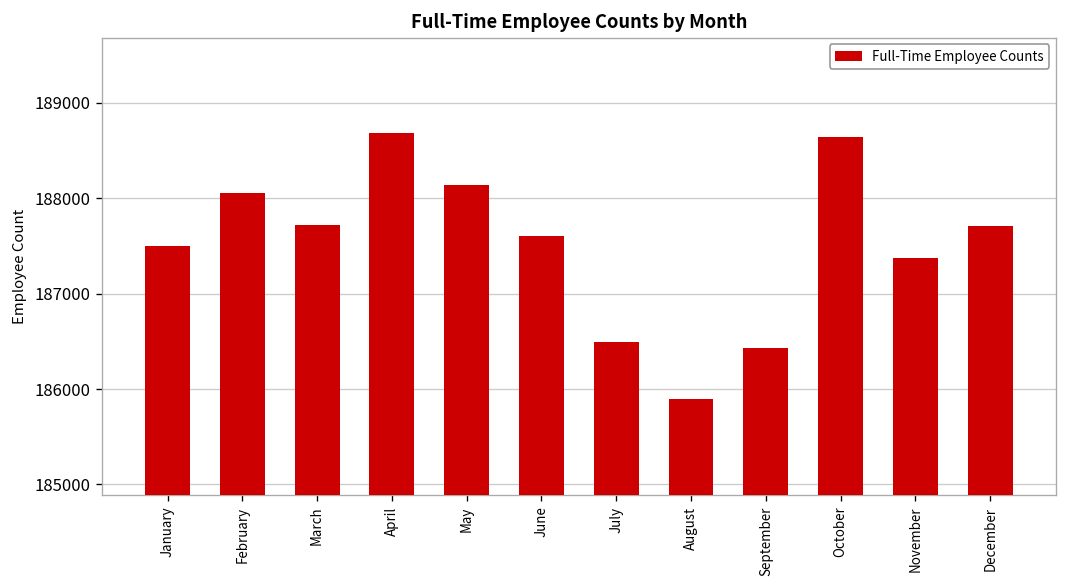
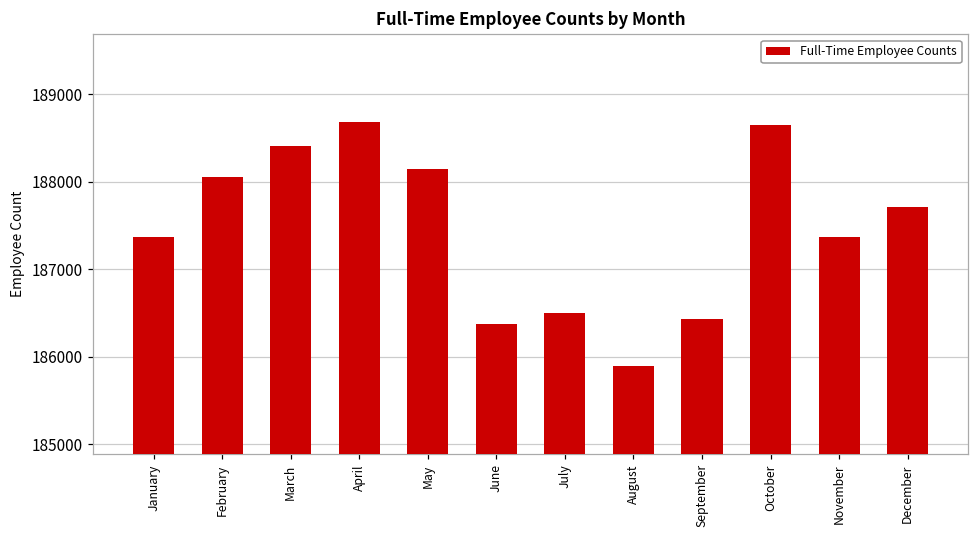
  {
-   "January": 187500,
+   "January": 187400,
    "February": 188100,
-   "March": 187700,
+   "March": 188400,
    "April": 188700,
    "May": 188100,
-   "June": 187600,
+   "June": 186400,
    "July": 186500,
    "August": 185900,
    "September": 186400,
    "October": 188600,
    "November": 187400,
    "December": 187700
  }
